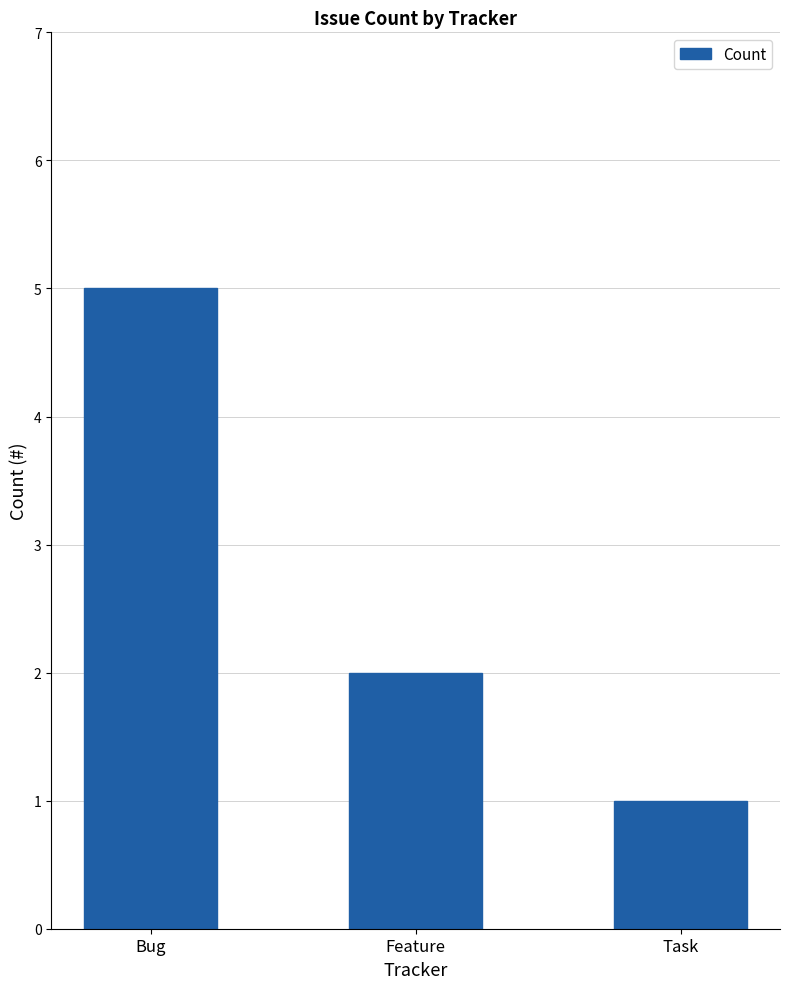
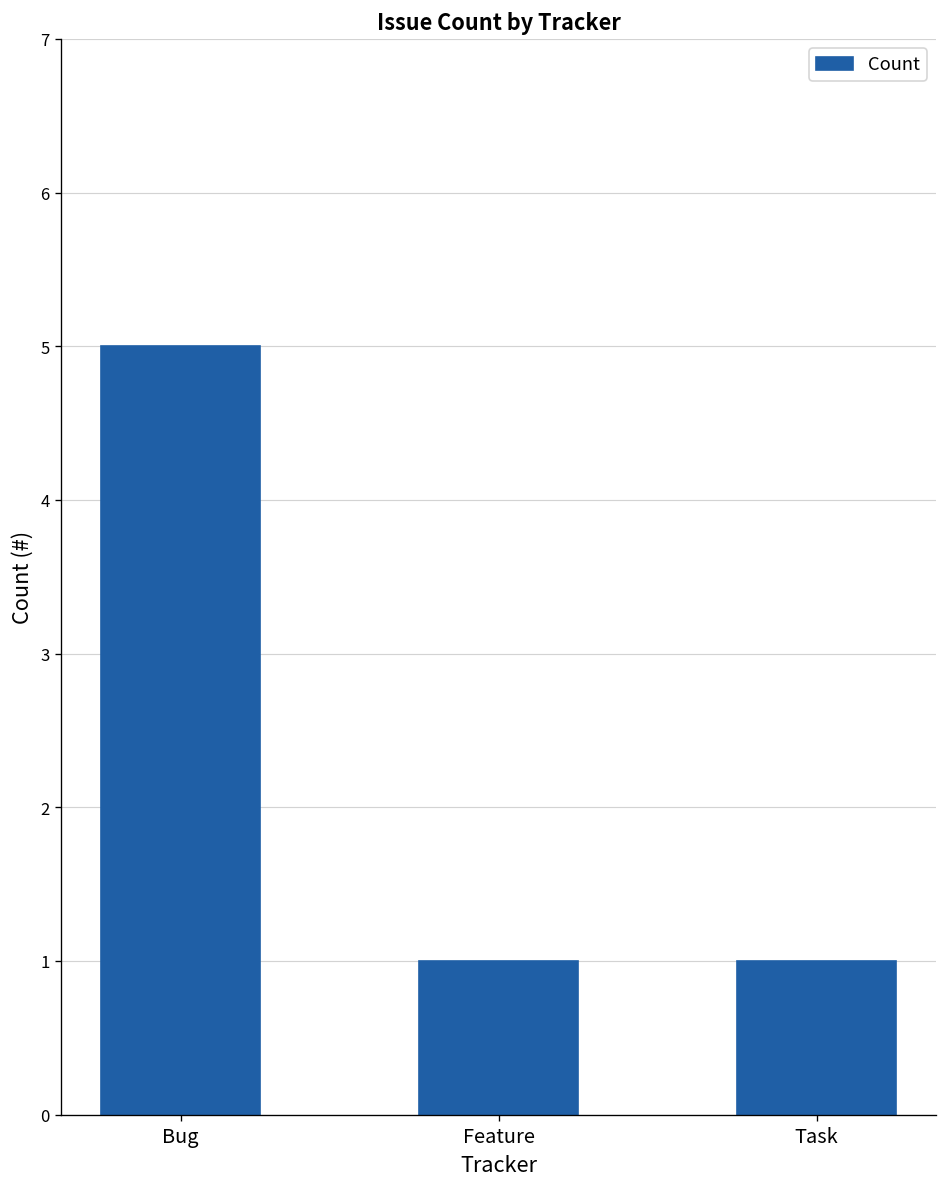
  {
    "Bug": 5,
-   "Feature": 2,
+   "Feature": 1,
    "Task": 1
  }
